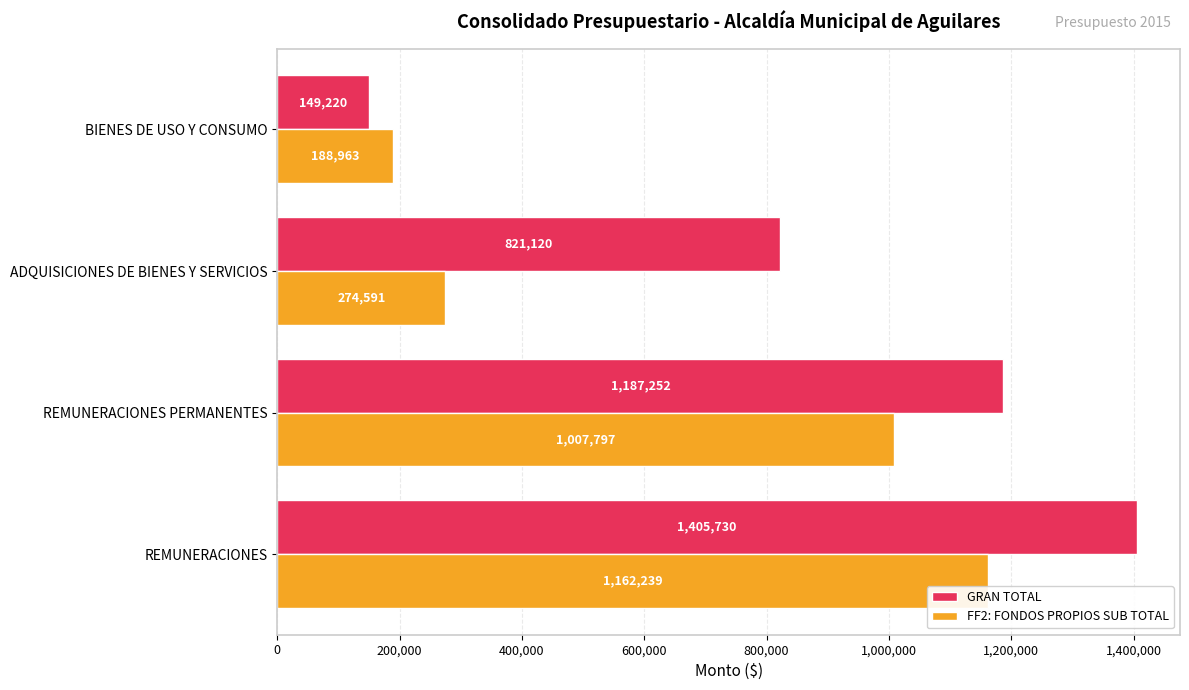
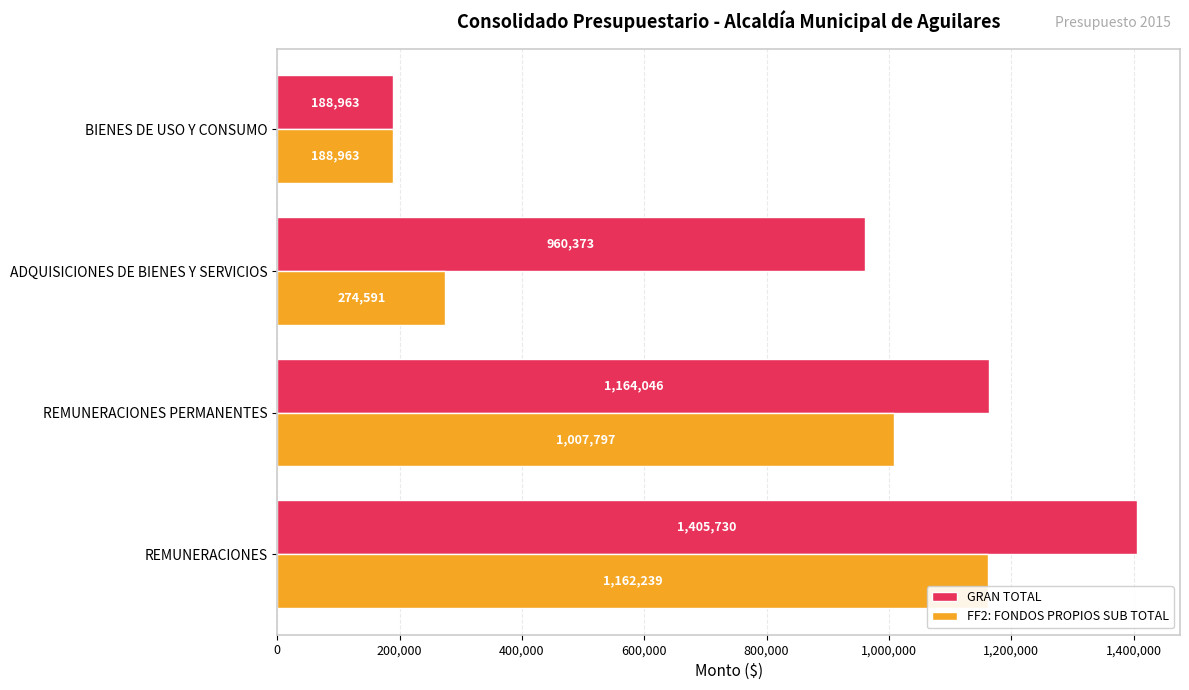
  {
    "GRAN TOTAL": {
-     "BIENES DE USO Y CONSUMO": "149,220",
-     "ADQUISICIONES DE BIENES Y SERVICIOS": "821,120",
-     "REMUNERACIONES PERMANENTES": "1,187,252",
+     "BIENES DE USO Y CONSUMO": "188,963",
+     "ADQUISICIONES DE BIENES Y SERVICIOS": "960,373",
+     "REMUNERACIONES PERMANENTES": "1,164,046",
      "REMUNERACIONES": "1,405,730"
    },
    "FF2: FONDOS PROPIOS SUB TOTAL": {
      "BIENES DE USO Y CONSUMO": "188,963",
      "ADQUISICIONES DE BIENES Y SERVICIOS": "274,591",
      "REMUNERACIONES PERMANENTES": "1,007,797",
      "REMUNERACIONES": "1,162,239"
    }
  }
